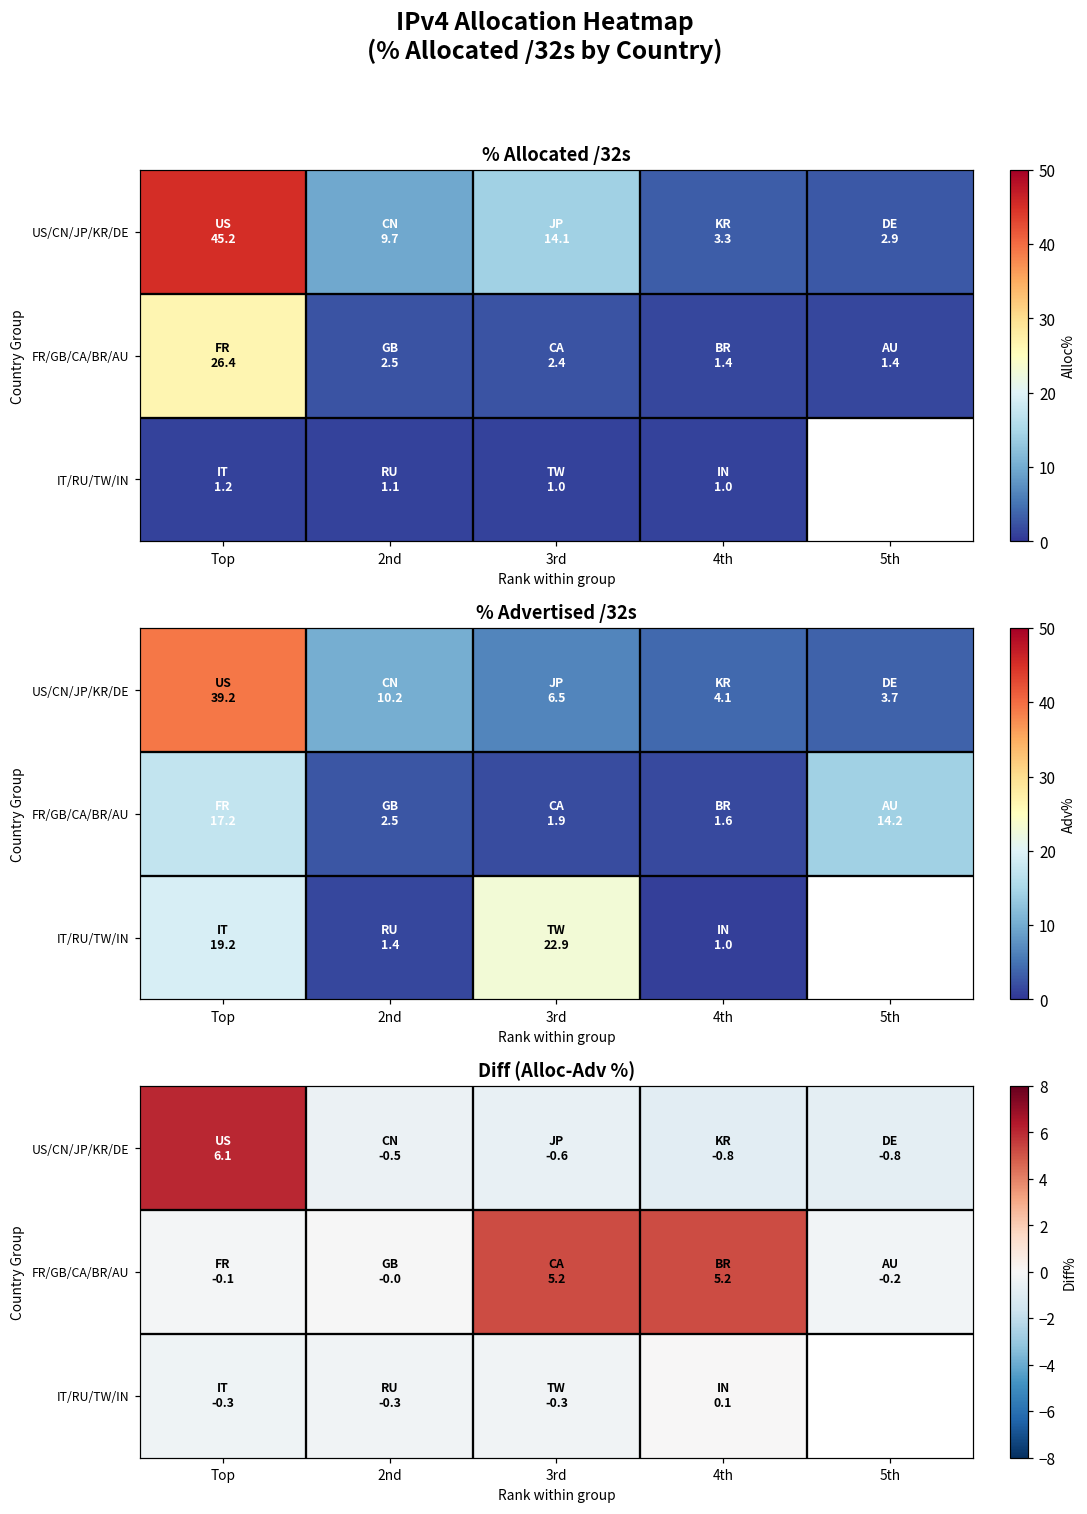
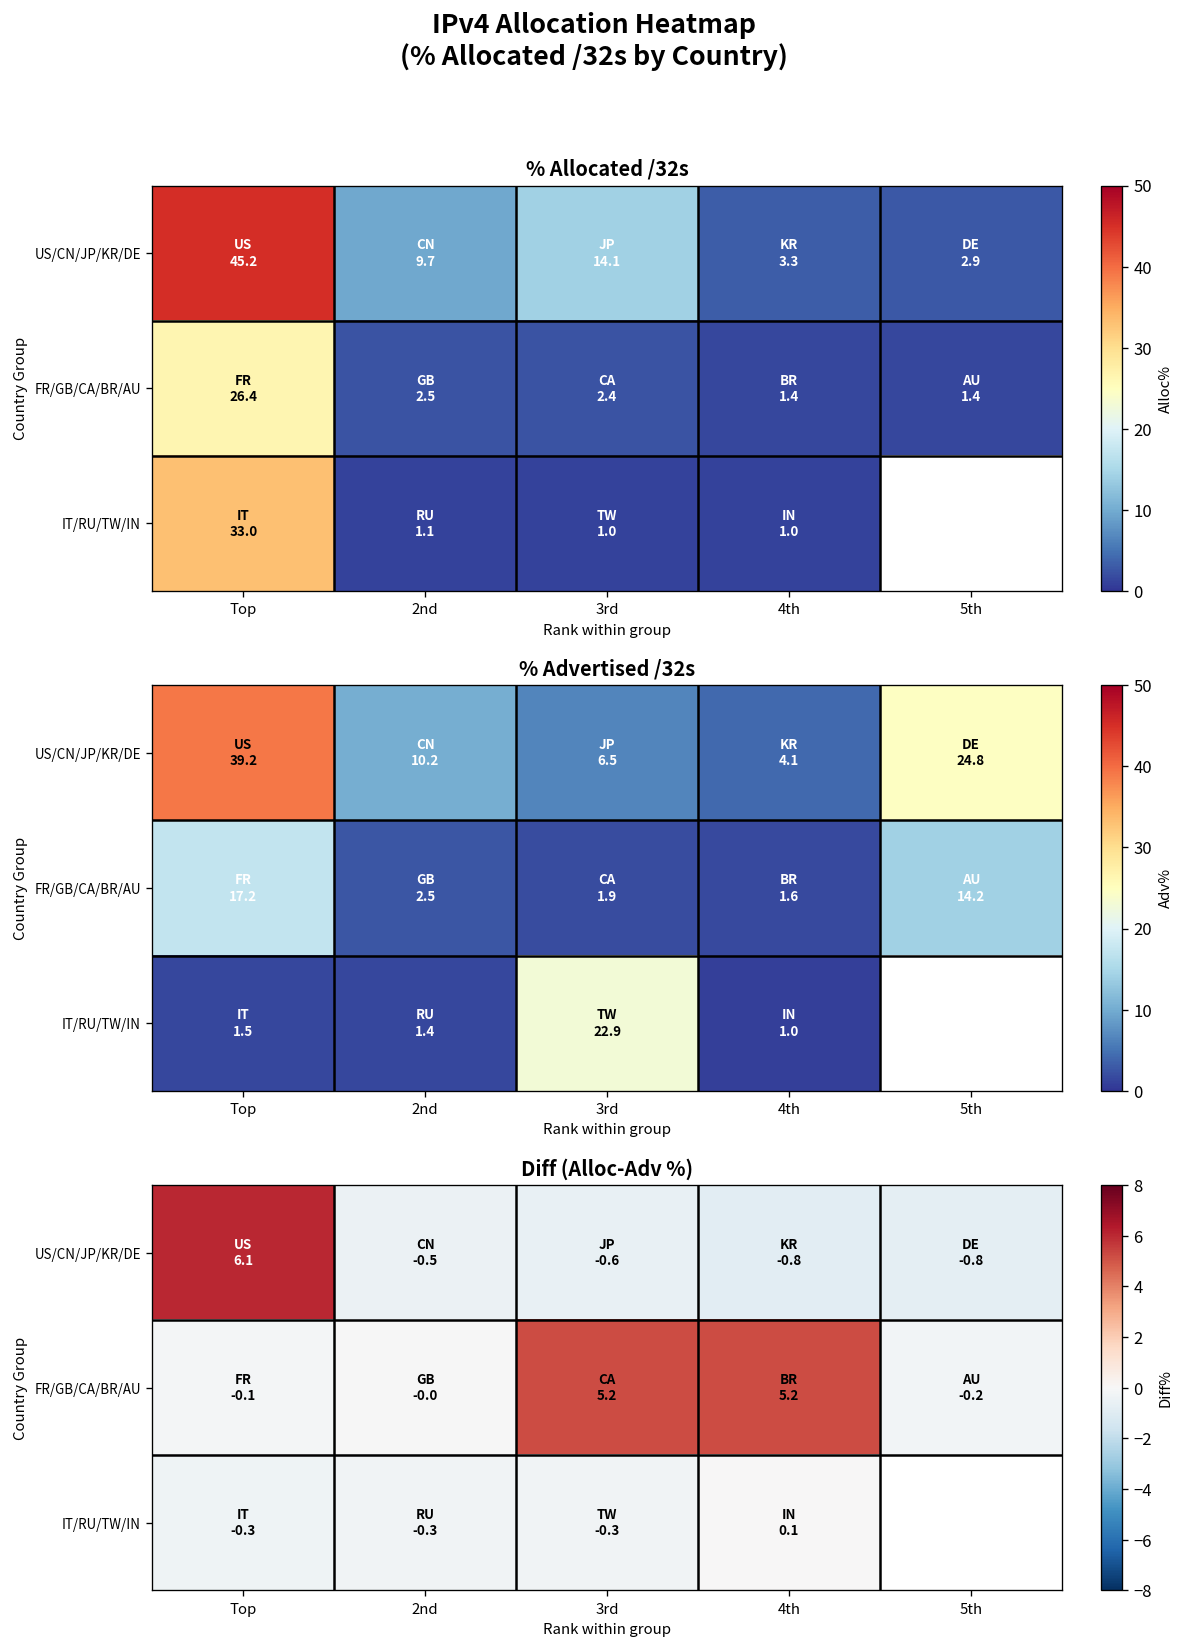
  {
    "% Allocated /32s": {
      "US/CN/JP/KR/DE": {
        "Top": 45.2,
        "2nd": 9.7,
        "3rd": 14.1,
        "4th": 3.3,
        "5th": 2.9
      },
      "FR/GB/CA/BR/AU": {
        "Top": 26.4,
        "2nd": 2.5,
        "3rd": 2.4,
        "4th": 1.4,
        "5th": 1.4
      },
      "IT/RU/TW/IN": {
-       "Top": 1.2,
+       "Top": 33.0,
        "2nd": 1.1,
        "3rd": 1.0,
        "4th": 1.0
      }
    },
    "% Advertised /32s": {
      "US/CN/JP/KR/DE": {
        "Top": 39.2,
        "2nd": 10.2,
        "3rd": 6.5,
        "4th": 4.1,
-       "5th": 3.7
+       "5th": 24.8
      },
      "FR/GB/CA/BR/AU": {
        "Top": 17.2,
        "2nd": 2.5,
        "3rd": 1.9,
        "4th": 1.6,
        "5th": 14.2
      },
      "IT/RU/TW/IN": {
-       "Top": 19.2,
+       "Top": 1.5,
        "2nd": 1.4,
        "3rd": 22.9,
        "4th": 1.0
      }
    },
    "Diff (Alloc-Adv %)": {
      "US/CN/JP/KR/DE": {
        "Top": 6.1,
        "2nd": -0.5,
        "3rd": -0.6,
        "4th": -0.8,
        "5th": -0.8
      },
      "FR/GB/CA/BR/AU": {
        "Top": -0.1,
        "2nd": -0.0,
        "3rd": 5.2,
        "4th": 5.2,
        "5th": -0.2
      },
      "IT/RU/TW/IN": {
        "Top": -0.3,
        "2nd": -0.3,
        "3rd": -0.3,
        "4th": 0.1
      }
    }
  }
